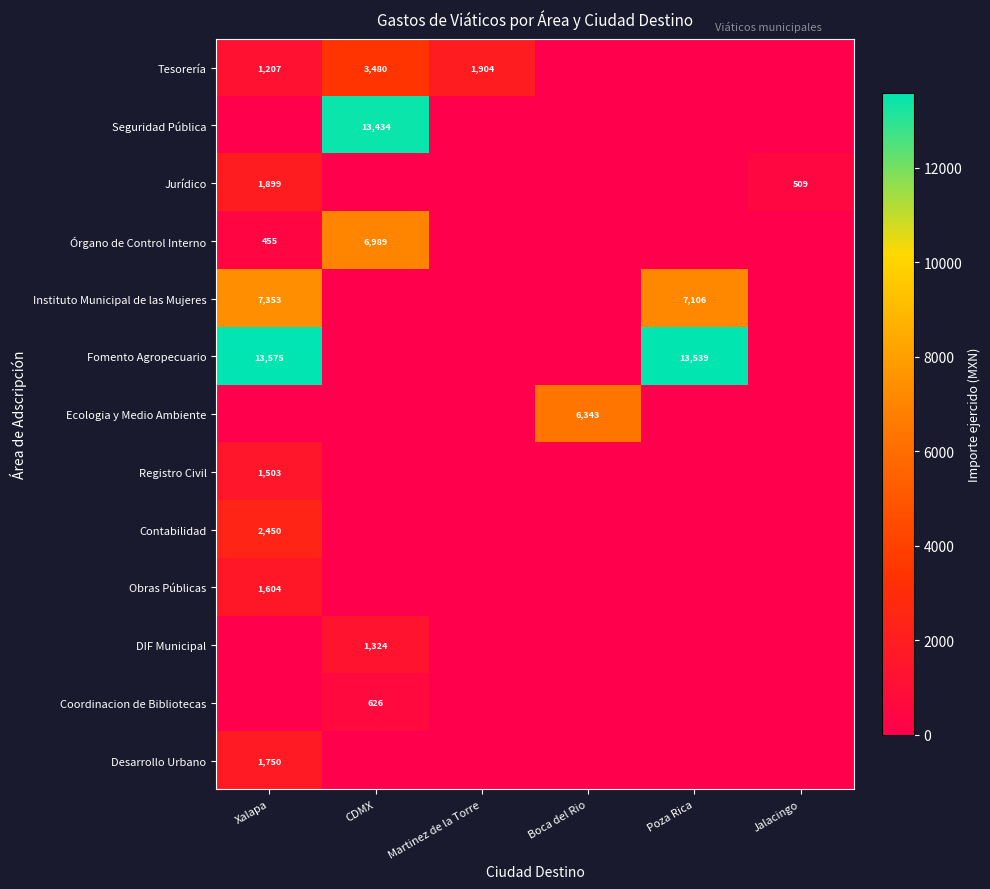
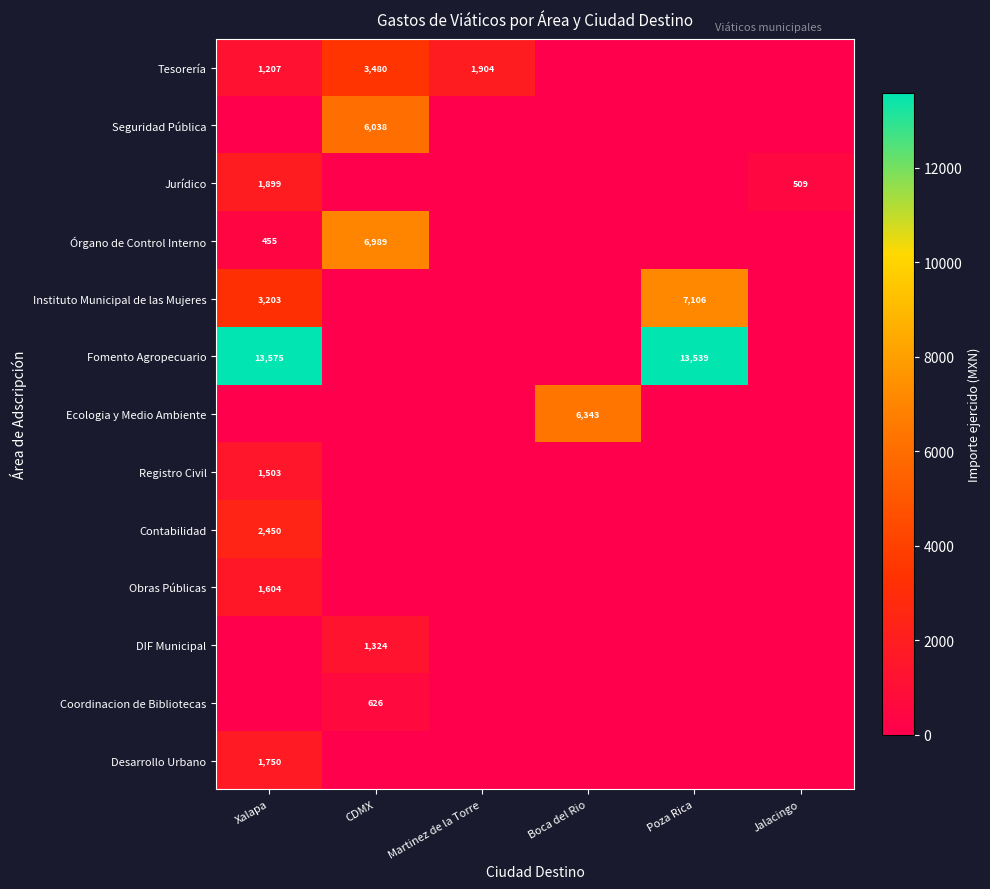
  {
    "Tesorería": {
      "Xalapa": "1,207",
      "CDMX": "3,480",
      "Martinez de la Torre": "1,904"
    },
    "Seguridad Pública": {
-     "CDMX": "13,434"
+     "CDMX": "6,038"
    },
    "Jurídico": {
      "Xalapa": "1,899",
      "Jalacingo": "509"
    },
    "Órgano de Control Interno": {
      "Xalapa": "455",
      "CDMX": "6,989"
    },
    "Instituto Municipal de las Mujeres": {
-     "Xalapa": "7,353",
+     "Xalapa": "3,203",
      "Poza Rica": "7,106"
    },
    "Fomento Agropecuario": {
      "Xalapa": "13,575",
      "Poza Rica": "13,539"
    },
    "Ecologia y Medio Ambiente": {
      "Boca del Rio": "6,343"
    },
    "Registro Civil": {
      "Xalapa": "1,503"
    },
    "Contabilidad": {
      "Xalapa": "2,450"
    },
    "Obras Públicas": {
      "Xalapa": "1,604"
    },
    "DIF Municipal": {
      "CDMX": "1,324"
    },
    "Coordinacion de Bibliotecas": {
      "CDMX": "626"
    },
    "Desarrollo Urbano": {
      "Xalapa": "1,750"
    }
  }
